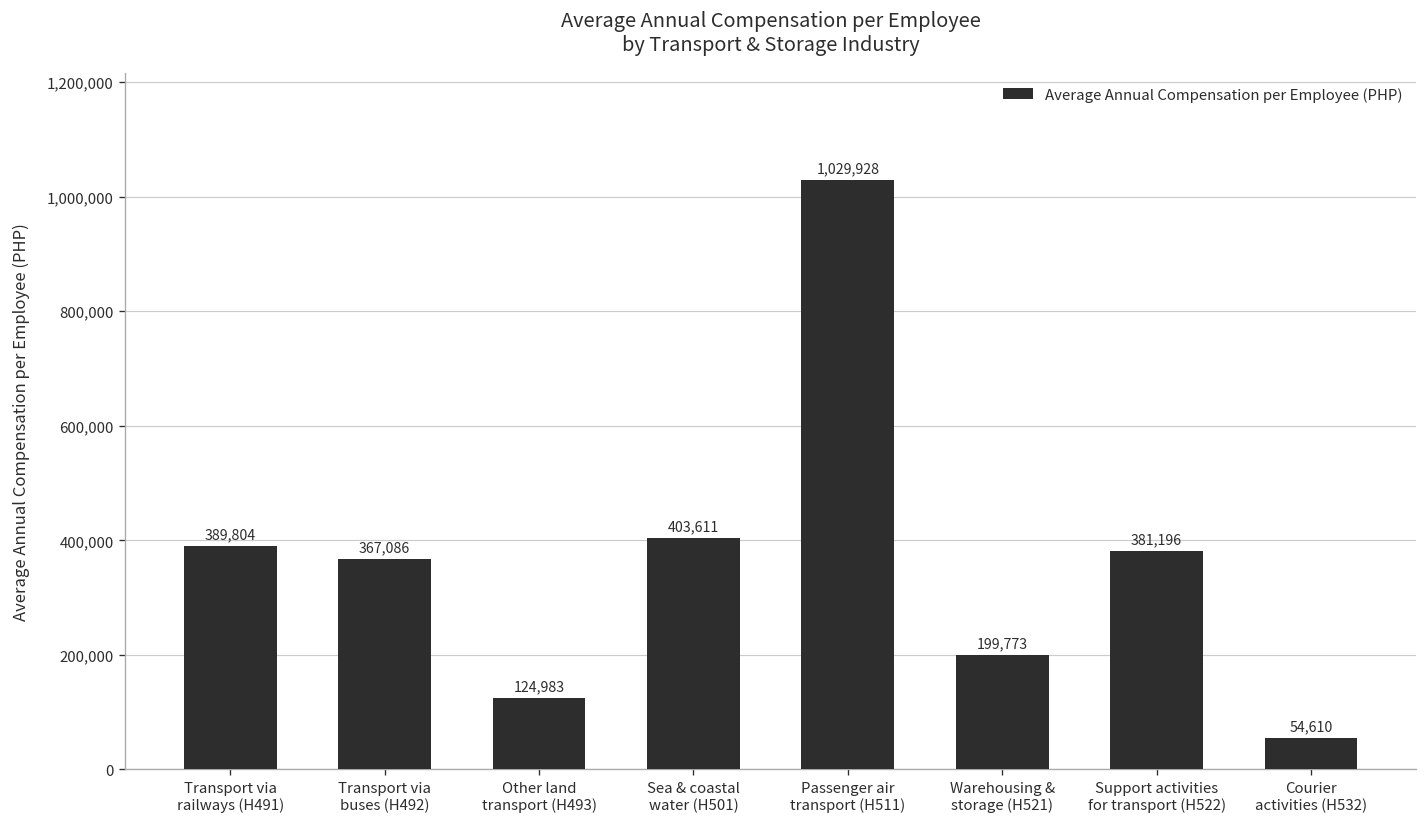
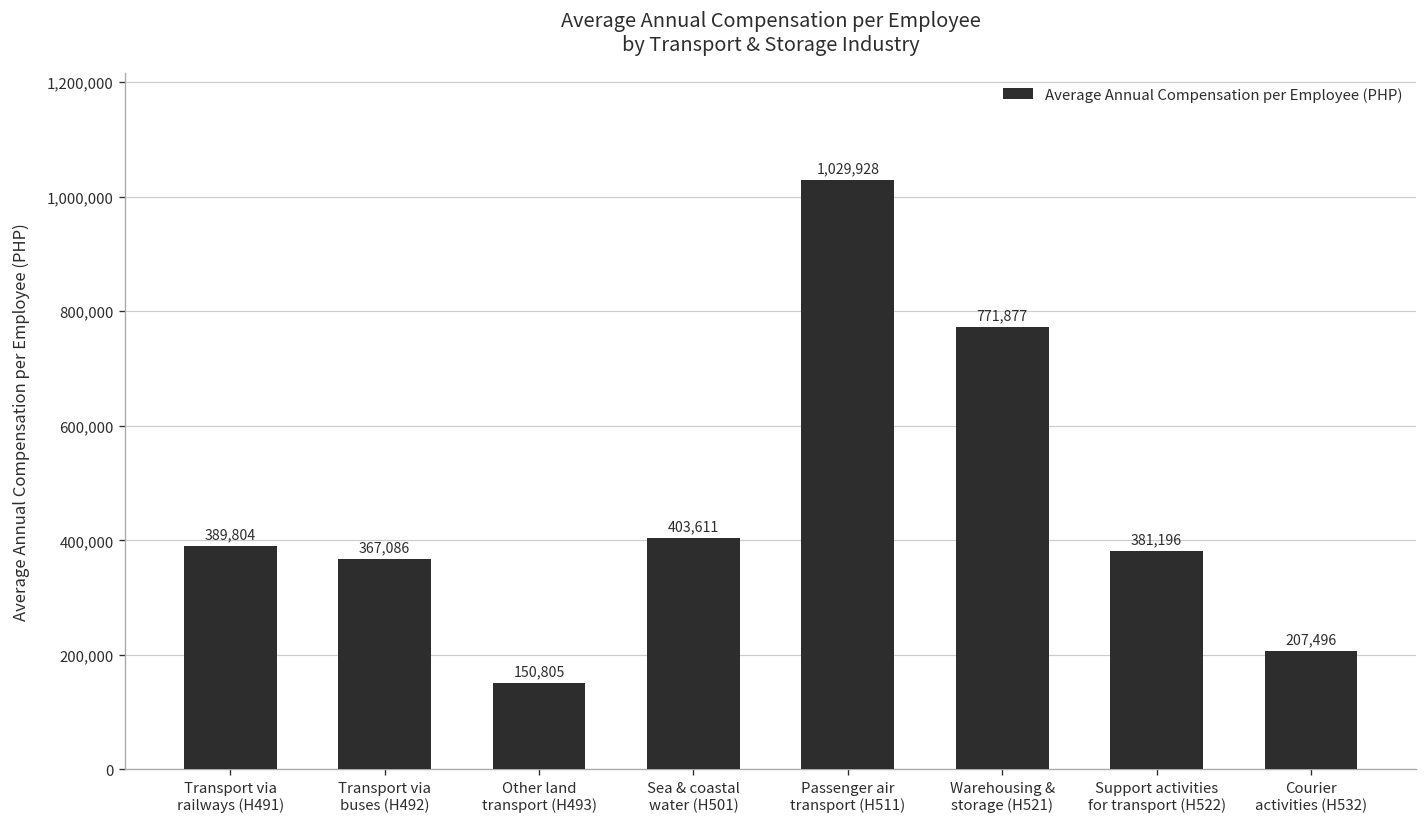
  {
    "Transport via railways (H491)": "389,804",
    "Transport via buses (H492)": "367,086",
-   "Other land transport (H493)": "124,983",
+   "Other land transport (H493)": "150,805",
    "Sea & coastal water (H501)": "403,611",
    "Passenger air transport (H511)": "1,029,928",
-   "Warehousing & storage (H521)": "199,773",
+   "Warehousing & storage (H521)": "771,877",
    "Support activities for transport (H522)": "381,196",
-   "Courier activities (H532)": "54,610"
+   "Courier activities (H532)": "207,496"
  }
